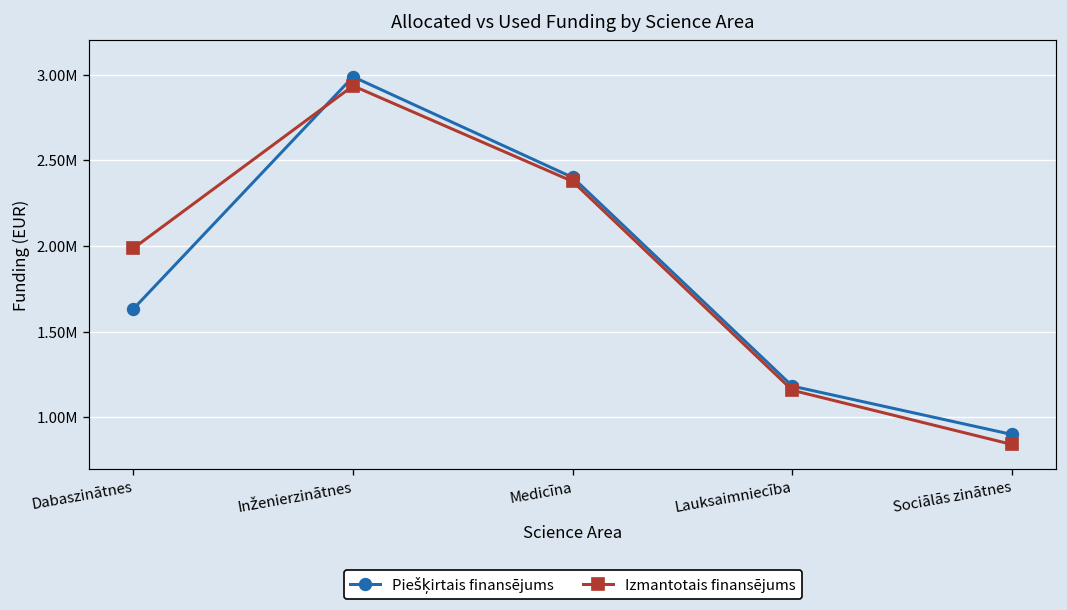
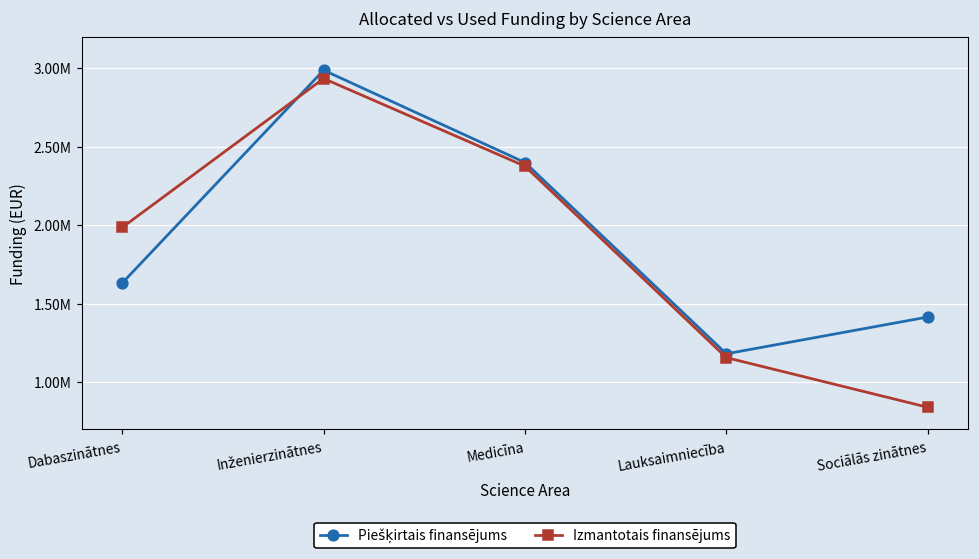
  {
    "Piešķirtais finansējums": {
      "Dabaszinātnes": 1630000,
      "Inženierzinātnes": 2990000,
      "Medicīna": 2400000,
      "Lauksaimniecība": 1180000,
-     "Sociālās zinātnes": 900000
+     "Sociālās zinātnes": 1420000
    },
    "Izmantotais finansējums": {
      "Dabaszinātnes": 1990000,
      "Inženierzinātnes": 2930000,
      "Medicīna": 2380000,
      "Lauksaimniecība": 1160000,
      "Sociālās zinātnes": 840000
    }
  }
